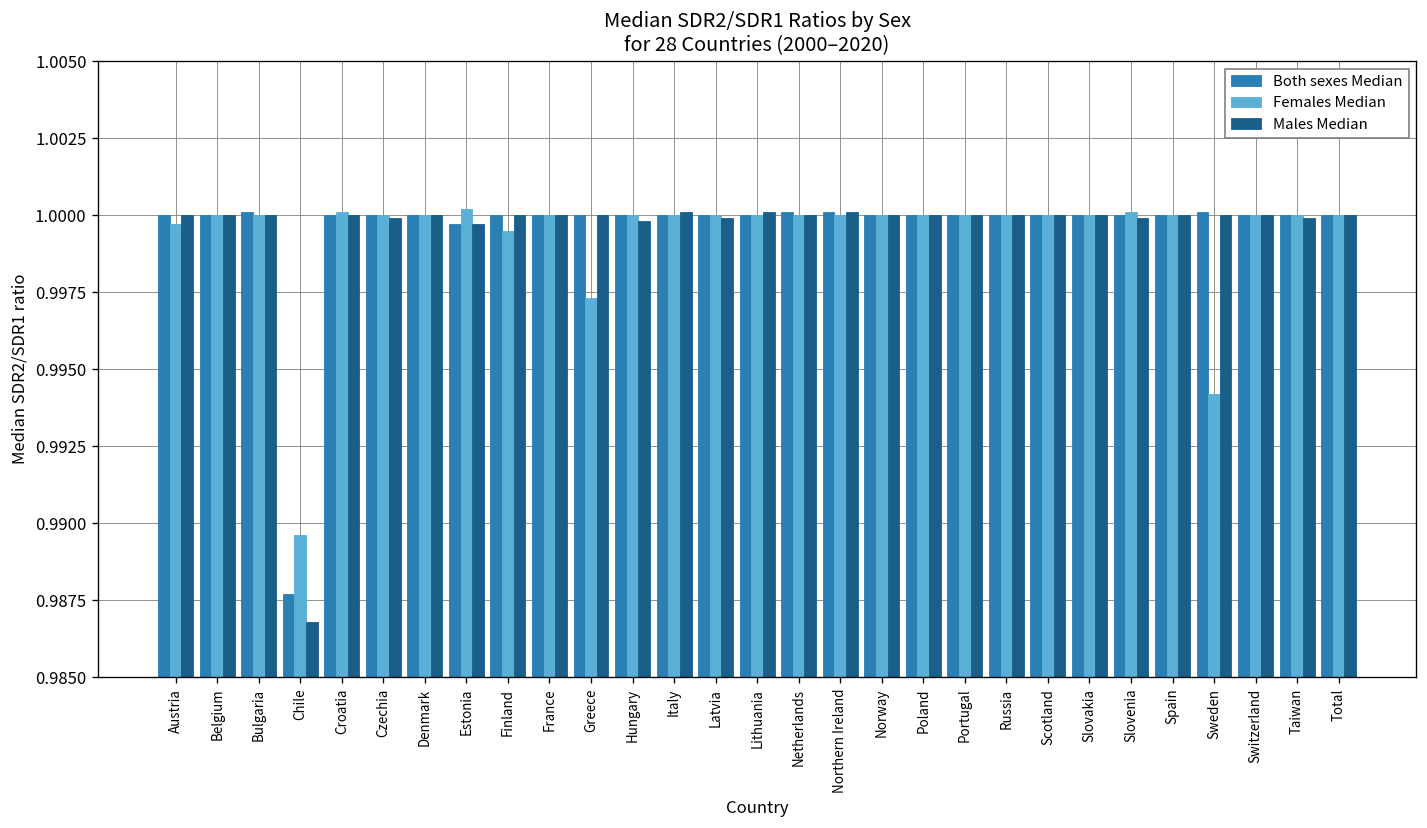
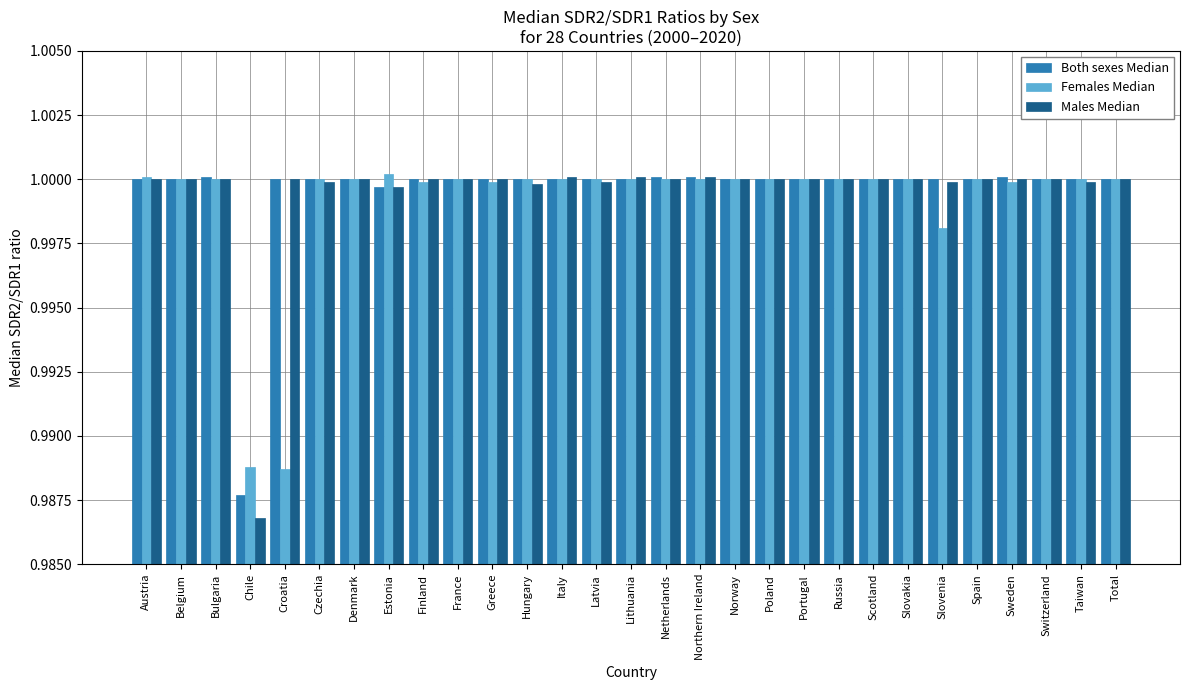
  {
    "Females Median": {
-     "Austria": 0.9997,
+     "Austria": 1.0001,
      "Belgium": 1.0000,
      "Bulgaria": 1.0000,
-     "Chile": 0.9896,
-     "Croatia": 1.0001,
+     "Chile": 0.9888,
+     "Croatia": 0.9887,
      "Czechia": 1.0000,
      "Denmark": 1.0000,
      "Estonia": 1.0002,
-     "Finland": 0.9995,
+     "Finland": 0.9999,
      "France": 1.0000,
-     "Greece": 0.9973,
+     "Greece": 0.9999,
      "Hungary": 1.0000,
      "Italy": 1.0000,
      "Latvia": 1.0000,
      "Lithuania": 1.0000,
      "Netherlands": 1.0000,
      "Northern Ireland": 1.0000,
      "Norway": 1.0000,
      "Poland": 1.0000,
      "Portugal": 1.0000,
      "Russia": 1.0000,
      "Scotland": 1.0000,
      "Slovakia": 1.0000,
-     "Slovenia": 1.0001,
+     "Slovenia": 0.9981,
      "Spain": 1.0000,
-     "Sweden": 0.9942,
+     "Sweden": 0.9999,
      "Switzerland": 1.0000,
      "Taiwan": 1.0000,
      "Total": 1.0000
    }
  }
